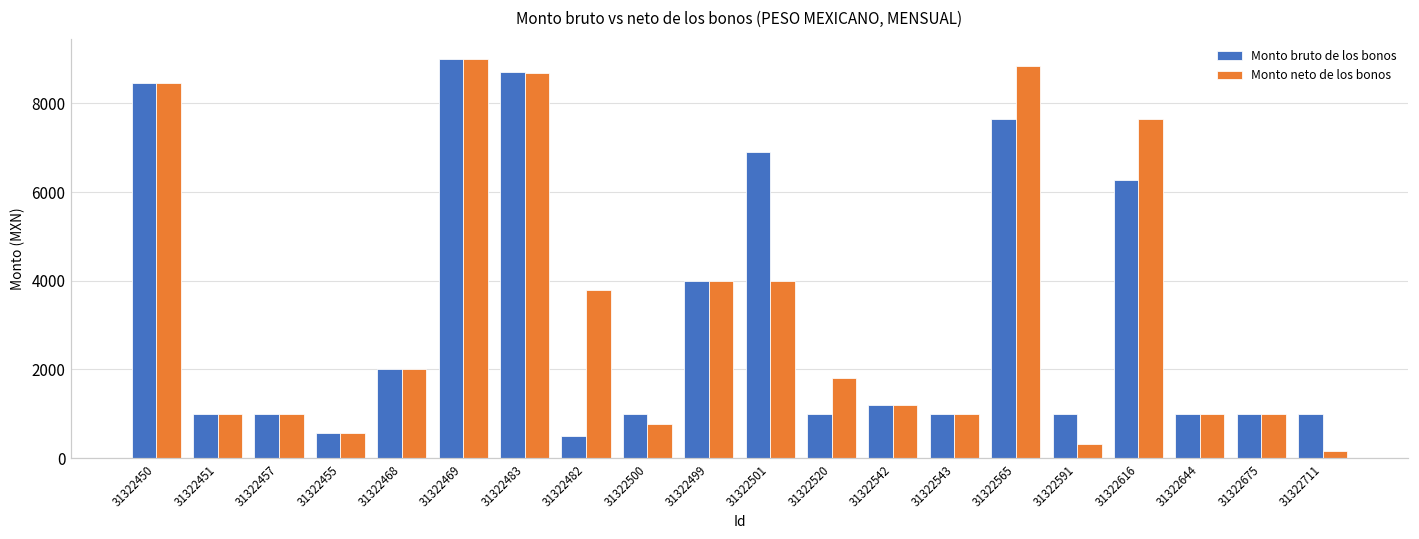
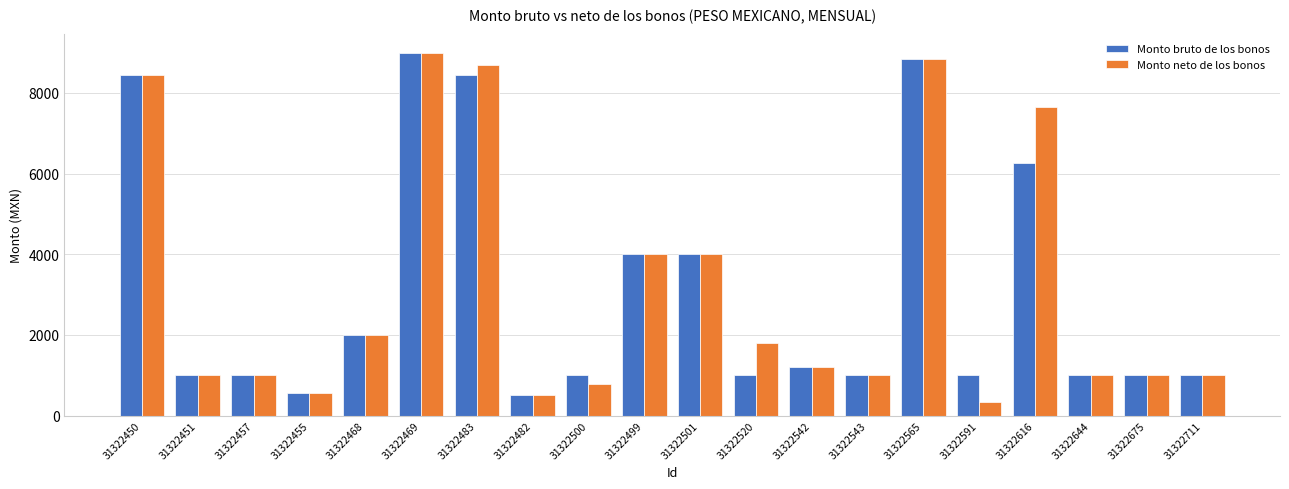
  {
    "Monto bruto de los bonos": {
      "31322450": 8500,
      "31322451": 1000,
      "31322457": 1000,
      "31322455": 600,
      "31322468": 2000,
      "31322469": 9000,
-     "31322483": 8700,
+     "31322483": 8500,
      "31322482": 500,
      "31322500": 1000,
      "31322499": 4000,
-     "31322501": 6900,
+     "31322501": 4000,
      "31322520": 1000,
      "31322542": 1200,
      "31322543": 1000,
-     "31322565": 7700,
+     "31322565": 8900,
      "31322591": 1000,
      "31322616": 6300,
      "31322644": 1000,
      "31322675": 1000,
      "31322711": 1000
    },
    "Monto neto de los bonos": {
      "31322450": 8500,
      "31322451": 1000,
      "31322457": 1000,
      "31322455": 600,
      "31322468": 2000,
      "31322469": 9000,
      "31322483": 8700,
-     "31322482": 3800,
+     "31322482": 500,
      "31322500": 800,
      "31322499": 4000,
      "31322501": 4000,
      "31322520": 1800,
      "31322542": 1200,
      "31322543": 1000,
      "31322565": 8900,
      "31322591": 300,
      "31322616": 7600,
      "31322644": 1000,
      "31322675": 1000,
-     "31322711": 200
+     "31322711": 1000
    }
  }
